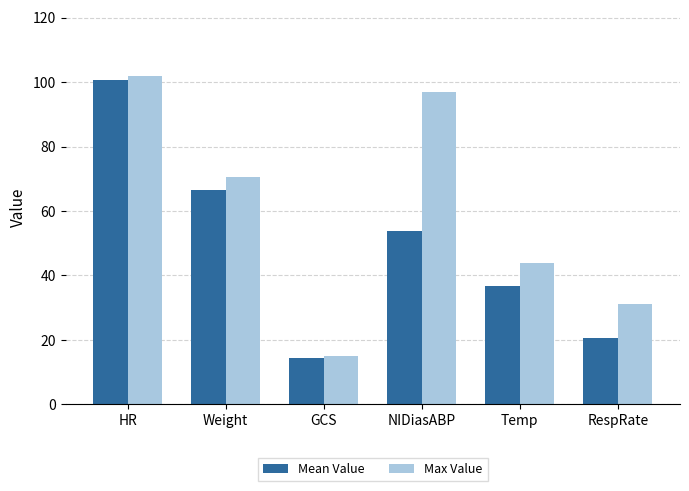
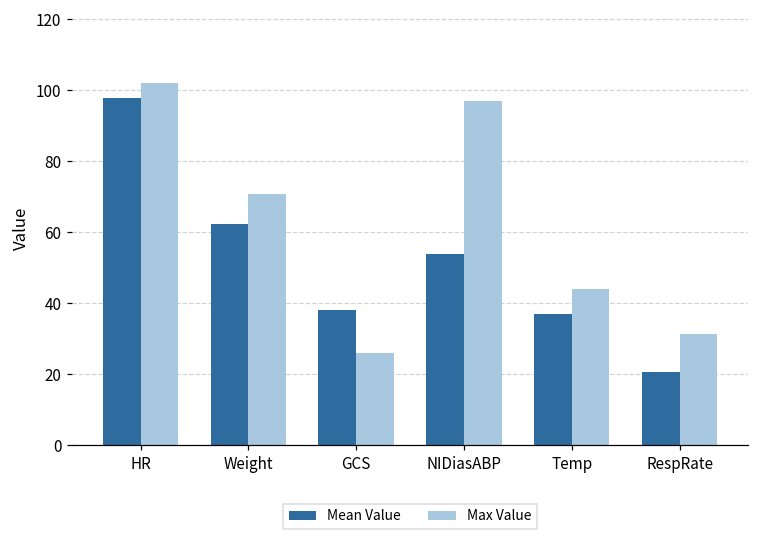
  {
    "Mean Value": {
-     "HR": 101,
-     "Weight": 67,
-     "GCS": 15,
+     "HR": 98,
+     "Weight": 62,
+     "GCS": 38,
      "NIDiasABP": 54,
      "Temp": 37,
      "RespRate": 21
    },
    "Max Value": {
      "HR": 102,
      "Weight": 71,
-     "GCS": 15,
+     "GCS": 26,
      "NIDiasABP": 97,
      "Temp": 44,
      "RespRate": 31
    }
  }
